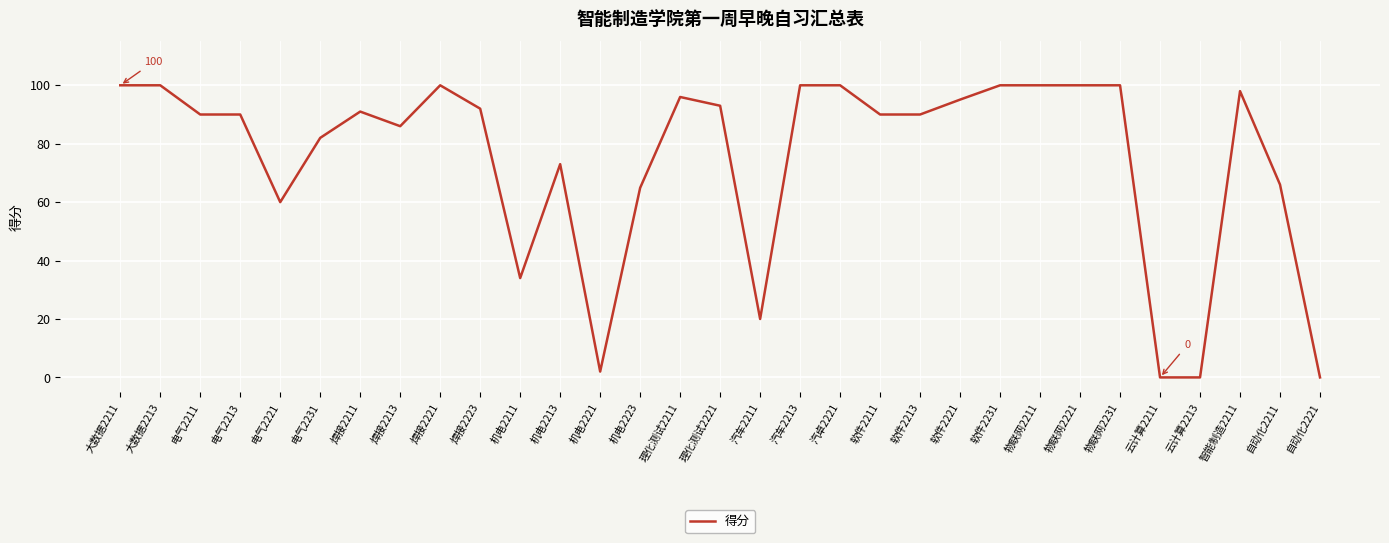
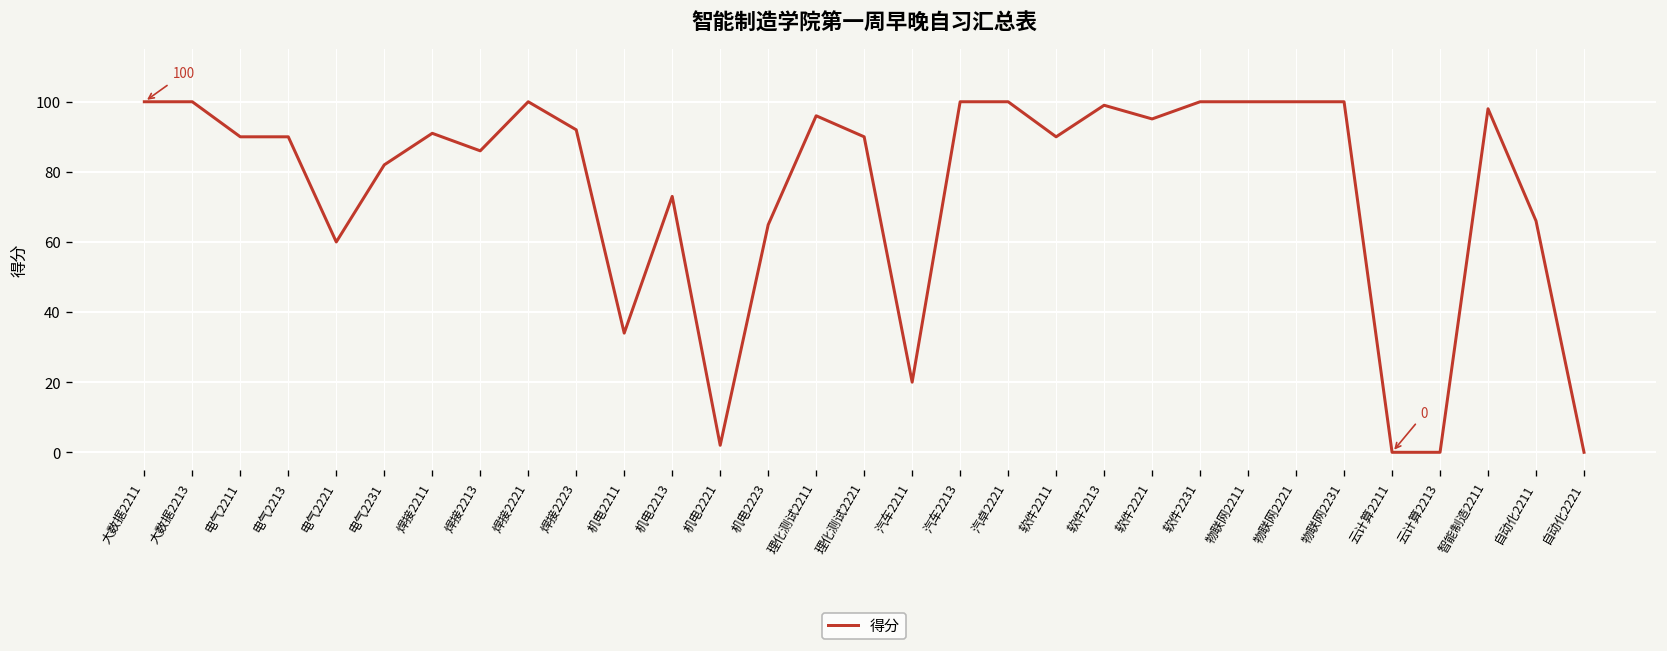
  {
    "电气2211": 90,
    "电气2213": 90,
    "电气2221": 60,
    "电气2231": 82,
    "焊接2211": 91,
    "焊接2213": 86,
    "焊接2221": 100,
    "焊接2223": 92,
    "机电2211": 34,
    "机电2213": 73,
    "机电2221": 2,
    "机电2223": 65,
    "理化测试2211": 96,
-   "理化测试2221": 93,
+   "理化测试2221": 90,
    "汽车2211": 20,
    "汽车2213": 100,
    "汽卓2221": 100,
    "软件2211": 90,
-   "软件2213": 90,
+   "软件2213": 99,
    "软件2221": 95,
    "软件2231": 100,
    "物联网2211": 100,
    "物联网2221": 100,
    "物联网2231": 100,
    "智能制造2211": 98,
    "自动化2211": 66,
    "自动化2221": 0
  }
